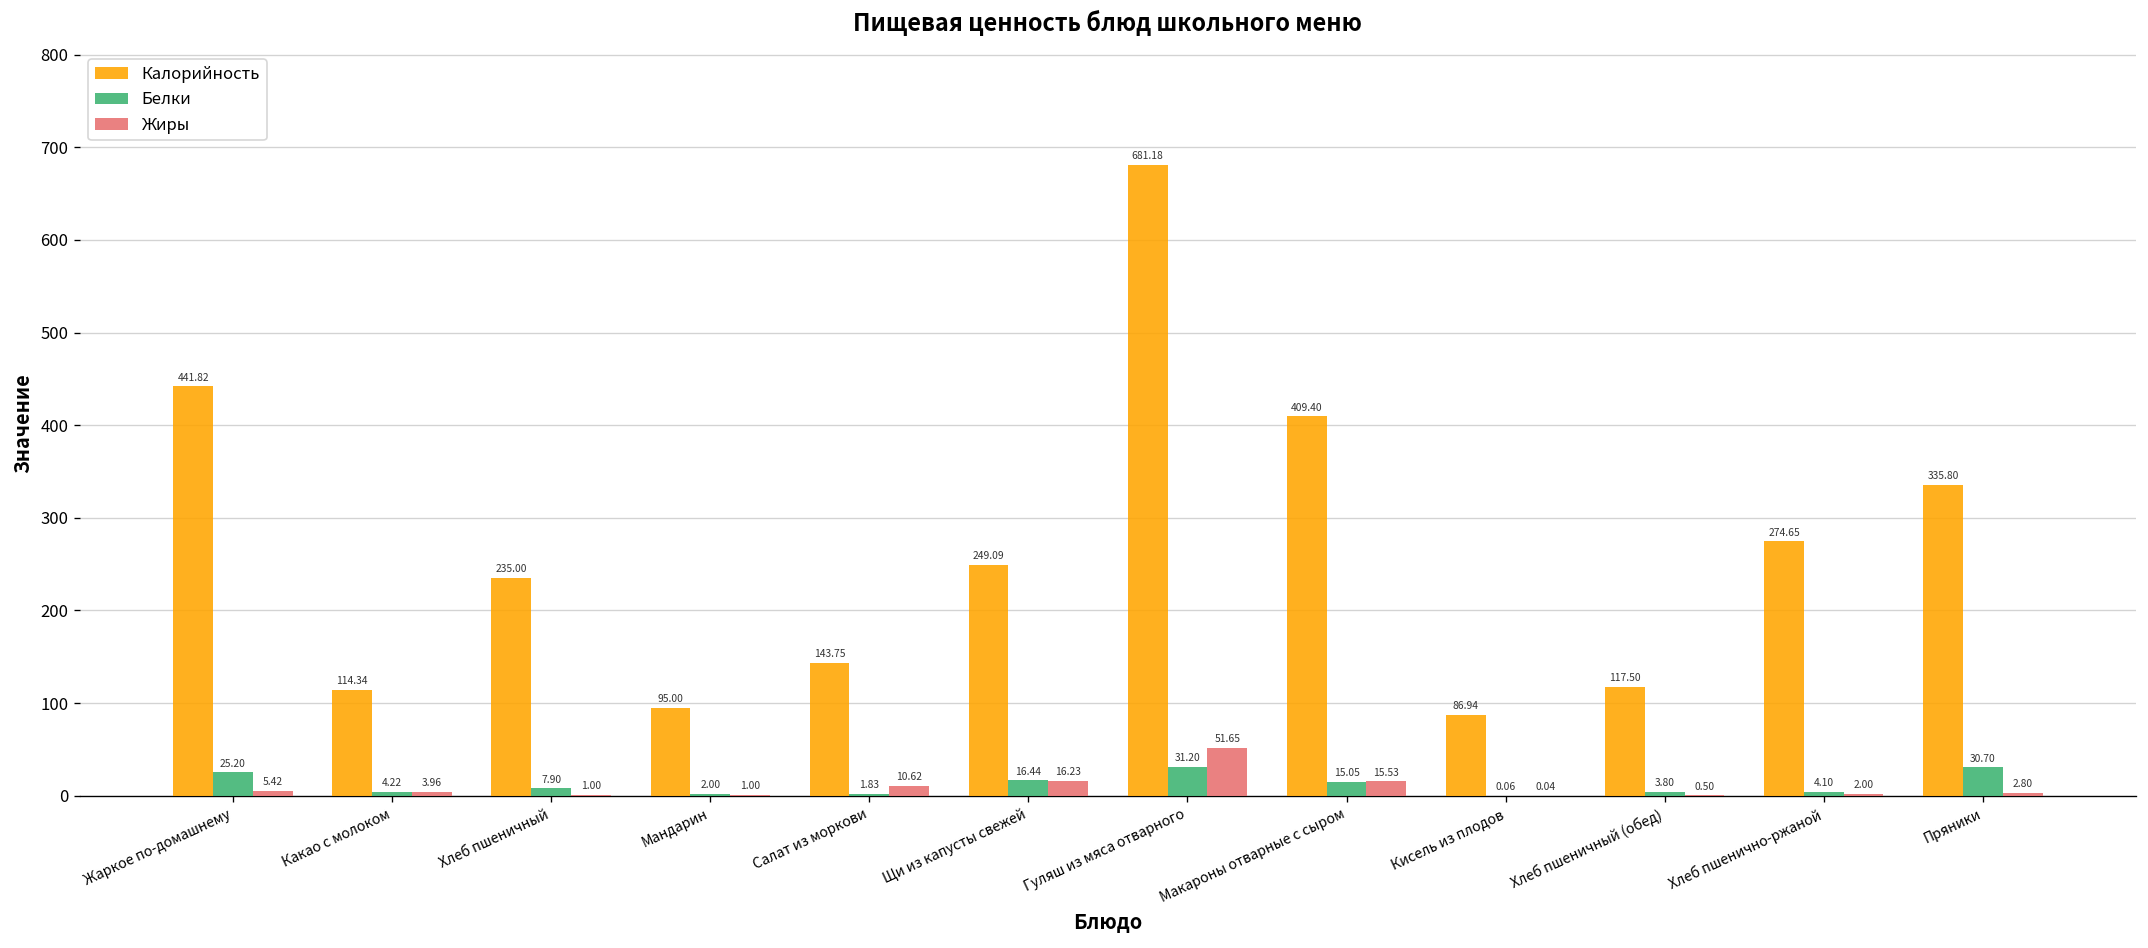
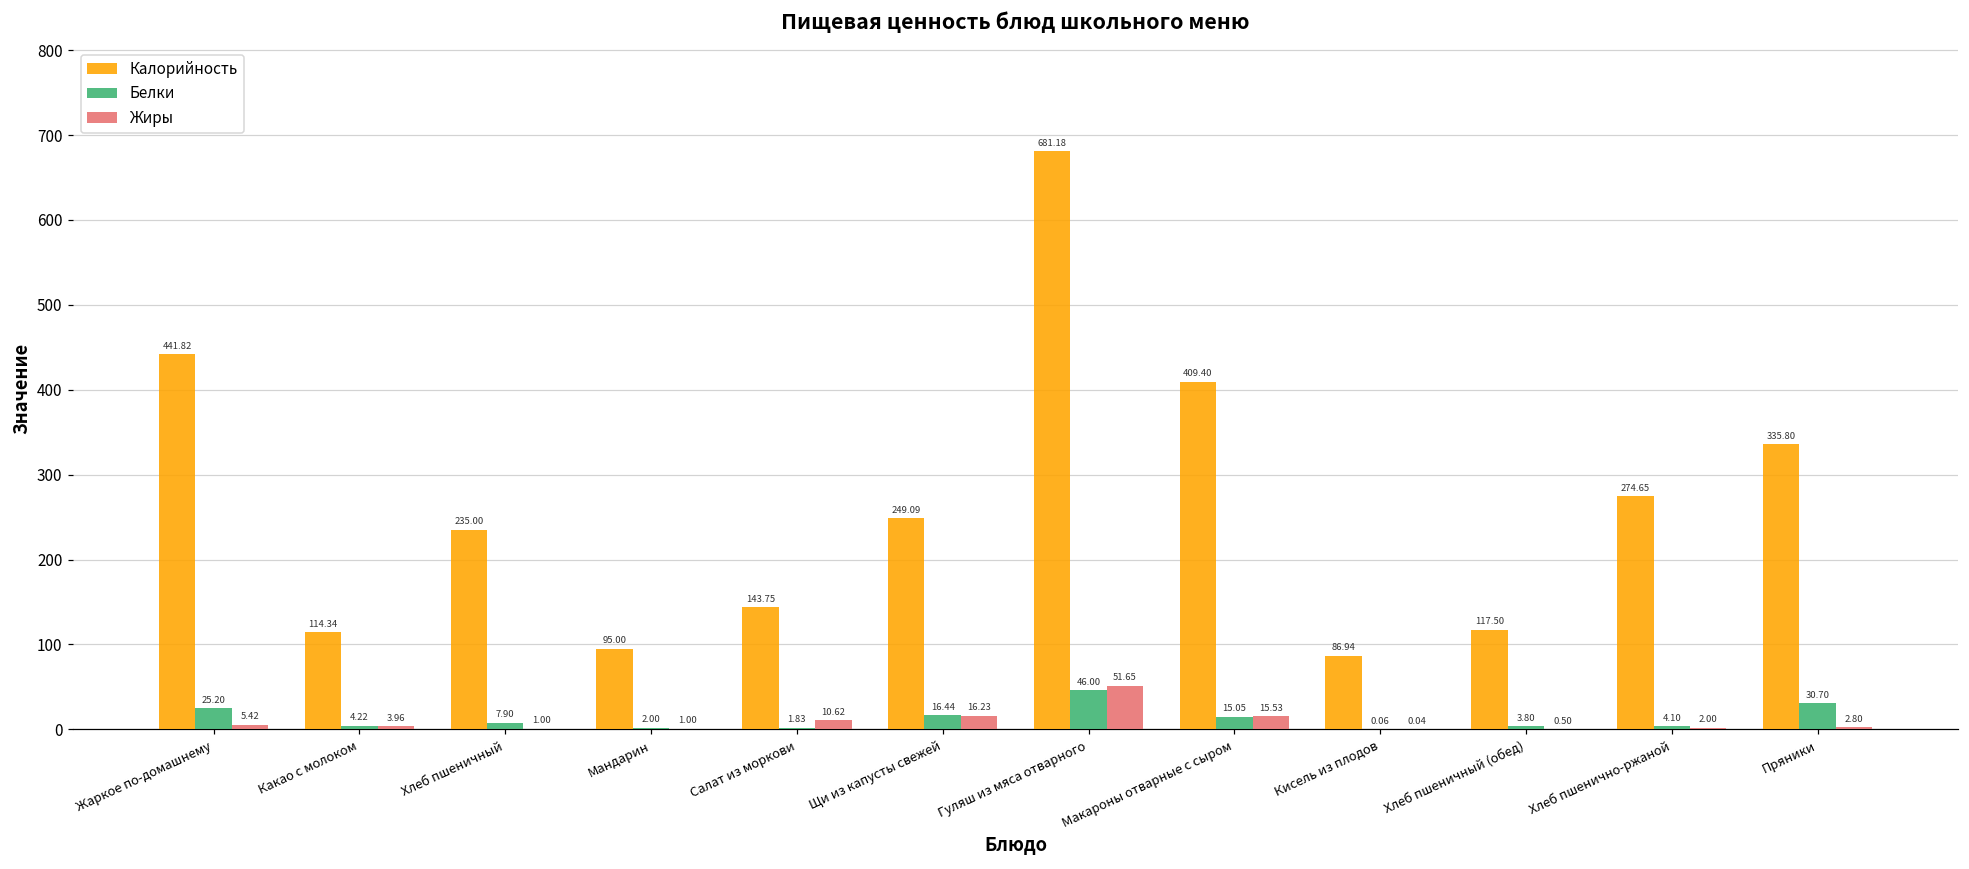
  {
    "Калорийность": {
      "Жаркое по-домашнему": 441.82,
      "Какао с молоком": 114.34,
      "Хлеб пшеничный": 235.00,
      "Мандарин": 95.00,
      "Салат из моркови": 143.75,
      "Щи из капусты свежей": 249.09,
      "Гуляш из мяса отварного": 681.18,
      "Макароны отварные с сыром": 409.40,
      "Кисель из плодов": 86.94,
      "Хлеб пшеничный (обед)": 117.50,
      "Хлеб пшенично-ржаной": 274.65,
      "Пряники": 335.80
    },
    "Белки": {
      "Жаркое по-домашнему": 25.20,
      "Какао с молоком": 4.22,
      "Хлеб пшеничный": 7.90,
      "Мандарин": 2.00,
      "Салат из моркови": 1.83,
      "Щи из капусты свежей": 16.44,
-     "Гуляш из мяса отварного": 31.20,
+     "Гуляш из мяса отварного": 46.00,
      "Макароны отварные с сыром": 15.05,
      "Кисель из плодов": 0.06,
      "Хлеб пшеничный (обед)": 3.80,
      "Хлеб пшенично-ржаной": 4.10,
      "Пряники": 30.70
    },
    "Жиры": {
      "Жаркое по-домашнему": 5.42,
      "Какао с молоком": 3.96,
      "Хлеб пшеничный": 1.00,
      "Мандарин": 1.00,
      "Салат из моркови": 10.62,
      "Щи из капусты свежей": 16.23,
      "Гуляш из мяса отварного": 51.65,
      "Макароны отварные с сыром": 15.53,
      "Кисель из плодов": 0.04,
      "Хлеб пшеничный (обед)": 0.50,
      "Хлеб пшенично-ржаной": 2.00,
      "Пряники": 2.80
    }
  }
